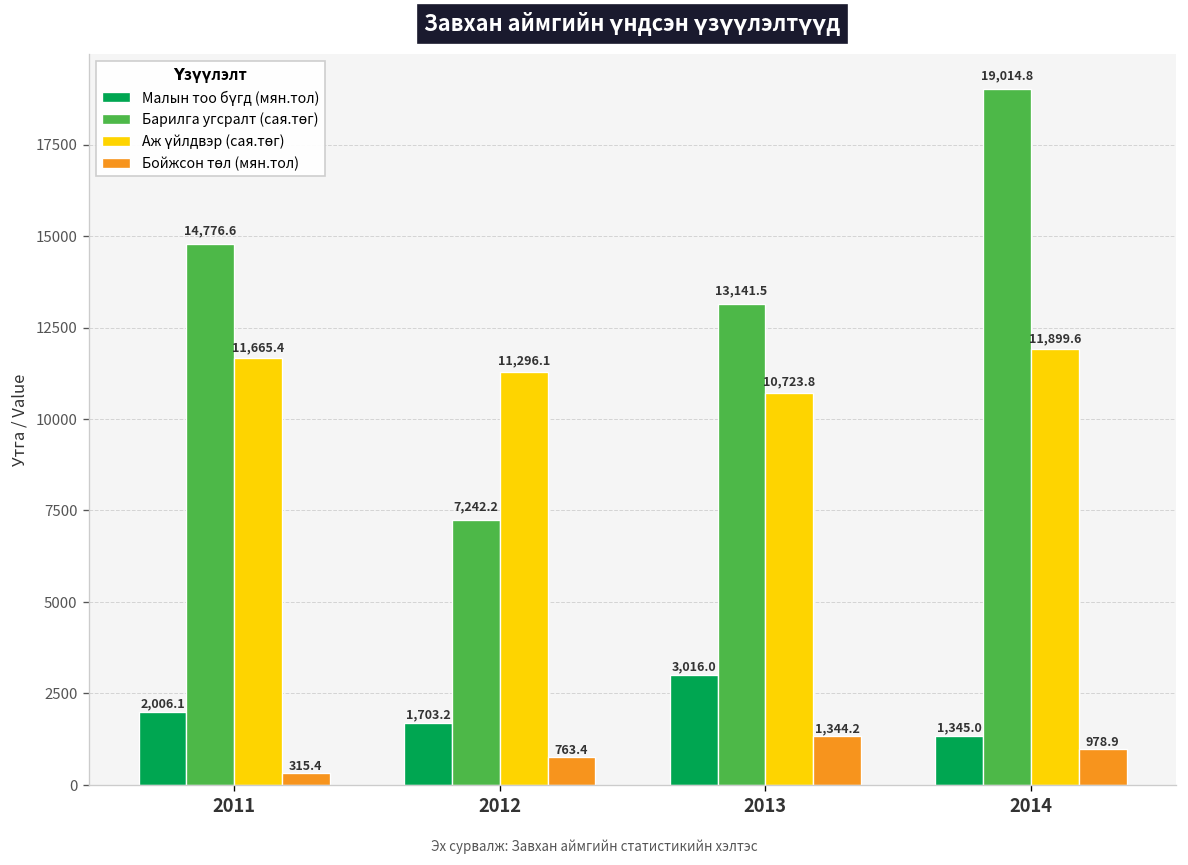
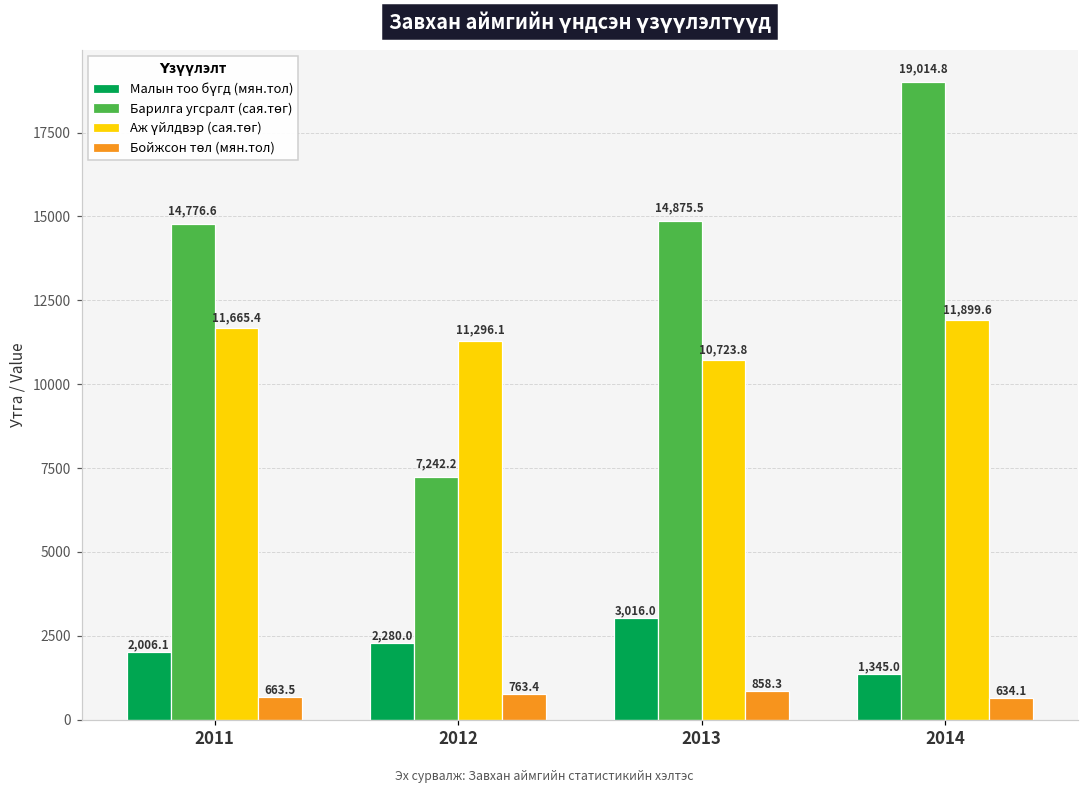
  {
    "Малын тоо бүгд (мян.тол)": {
      "2011": "2,006.1",
-     "2012": "1,703.2",
+     "2012": "2,280.0",
      "2013": "3,016.0",
      "2014": "1,345.0"
    },
    "Барилга угсралт (сая.төг)": {
      "2011": "14,776.6",
      "2012": "7,242.2",
-     "2013": "13,141.5",
+     "2013": "14,875.5",
      "2014": "19,014.8"
    },
    "Аж үйлдвэр (сая.төг)": {
      "2011": "11,665.4",
      "2012": "11,296.1",
      "2013": "10,723.8",
      "2014": "11,899.6"
    },
    "Бойжсон төл (мян.тол)": {
-     "2011": "315.4",
+     "2011": "663.5",
      "2012": "763.4",
-     "2013": "1,344.2",
-     "2014": "978.9"
+     "2013": "858.3",
+     "2014": "634.1"
    }
  }
